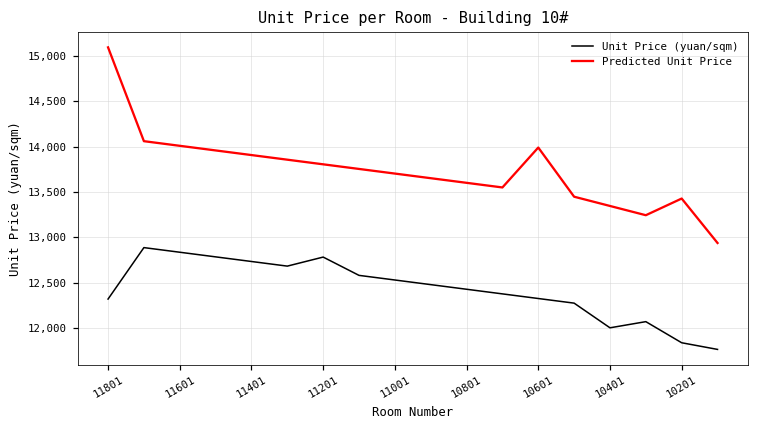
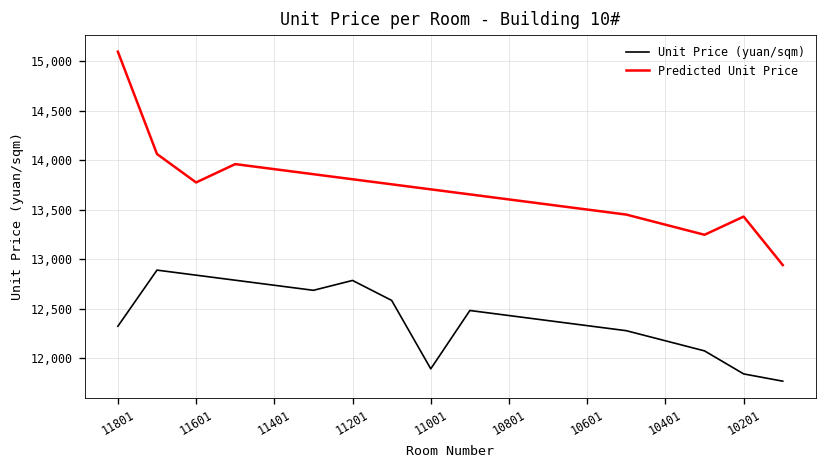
  {
    "Unit Price (yuan/sqm)": {
      "11801": "12,300",
      "11601": "12,800",
      "11401": "12,700",
      "11201": "12,800",
-     "11001": "12,500",
+     "11001": "11,900",
      "10801": "12,400",
      "10601": "12,300",
-     "10401": "12,000",
+     "10401": "12,200",
      "10201": "11,800"
    },
    "Predicted Unit Price": {
      "11801": "15,100",
-     "11601": "14,000",
+     "11601": "13,800",
      "11401": "13,900",
      "11201": "13,800",
      "11001": "13,700",
      "10801": "13,600",
-     "10601": "14,000",
+     "10601": "13,500",
      "10401": "13,300",
      "10201": "13,400"
    }
  }
